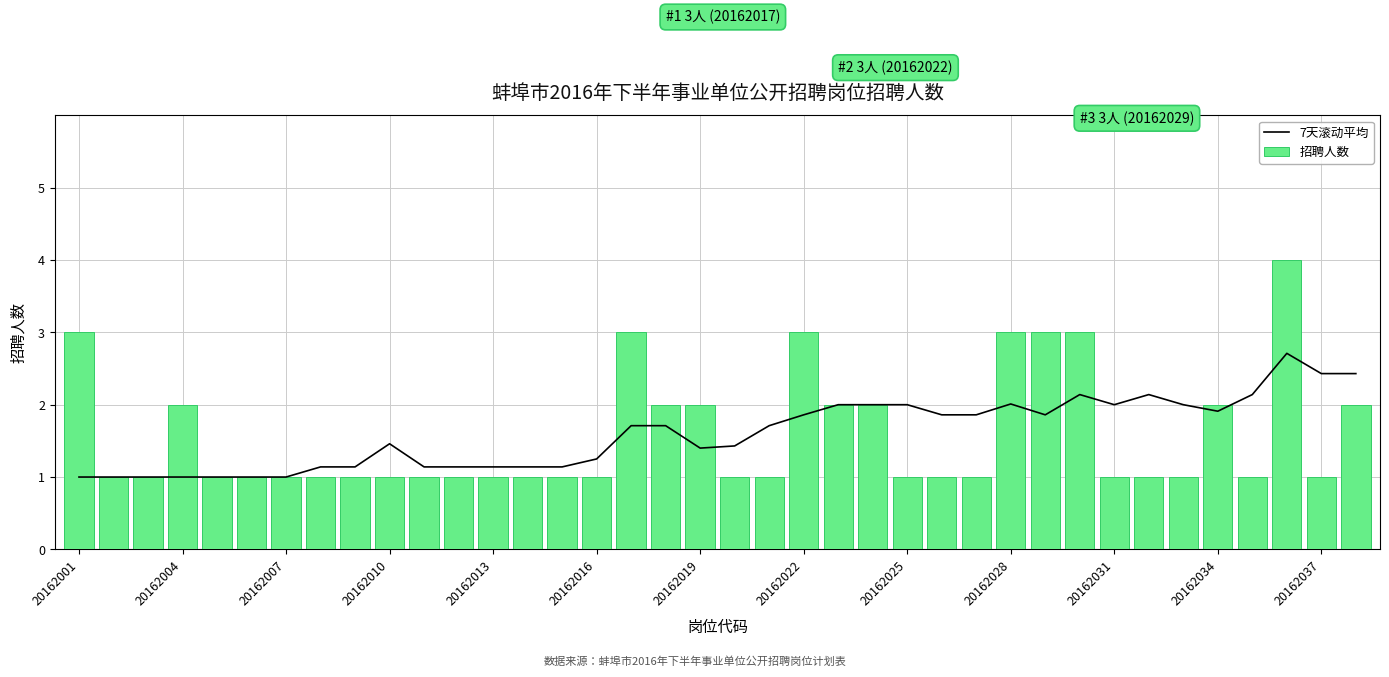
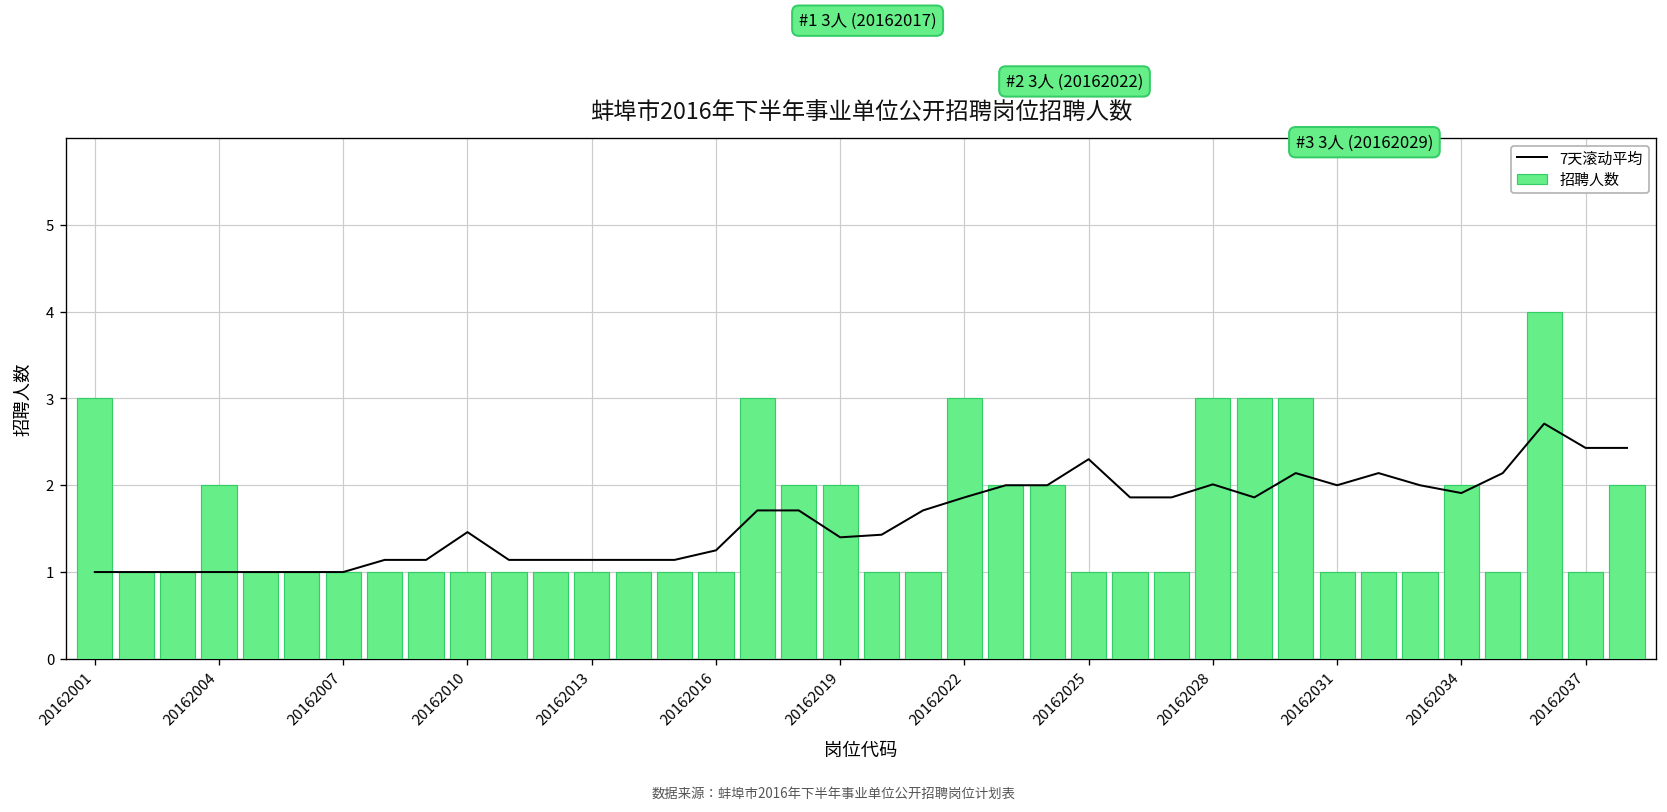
  {
    "7天滚动平均": {
      "20162001": 1.0,
      "20162004": 1.0,
      "20162007": 1.0,
      "20162010": 1.5,
      "20162013": 1.1,
      "20162016": 1.3,
      "20162019": 1.4,
      "20162022": 1.9,
-     "20162025": 2.0,
+     "20162025": 2.3,
      "20162028": 2.0,
      "20162031": 2.0,
      "20162034": 1.9,
      "20162037": 2.4
    },
    "招聘人数": {
      "20162001": 3.0,
      "20162004": 2.0,
      "20162007": 1.0,
      "20162010": 1.0,
      "20162013": 1.0,
      "20162016": 1.0,
      "20162019": 2.0,
      "20162022": 3.0,
      "20162025": 1.0,
      "20162028": 3.0,
      "20162031": 1.0,
      "20162034": 2.0,
      "20162037": 1.0
    }
  }
